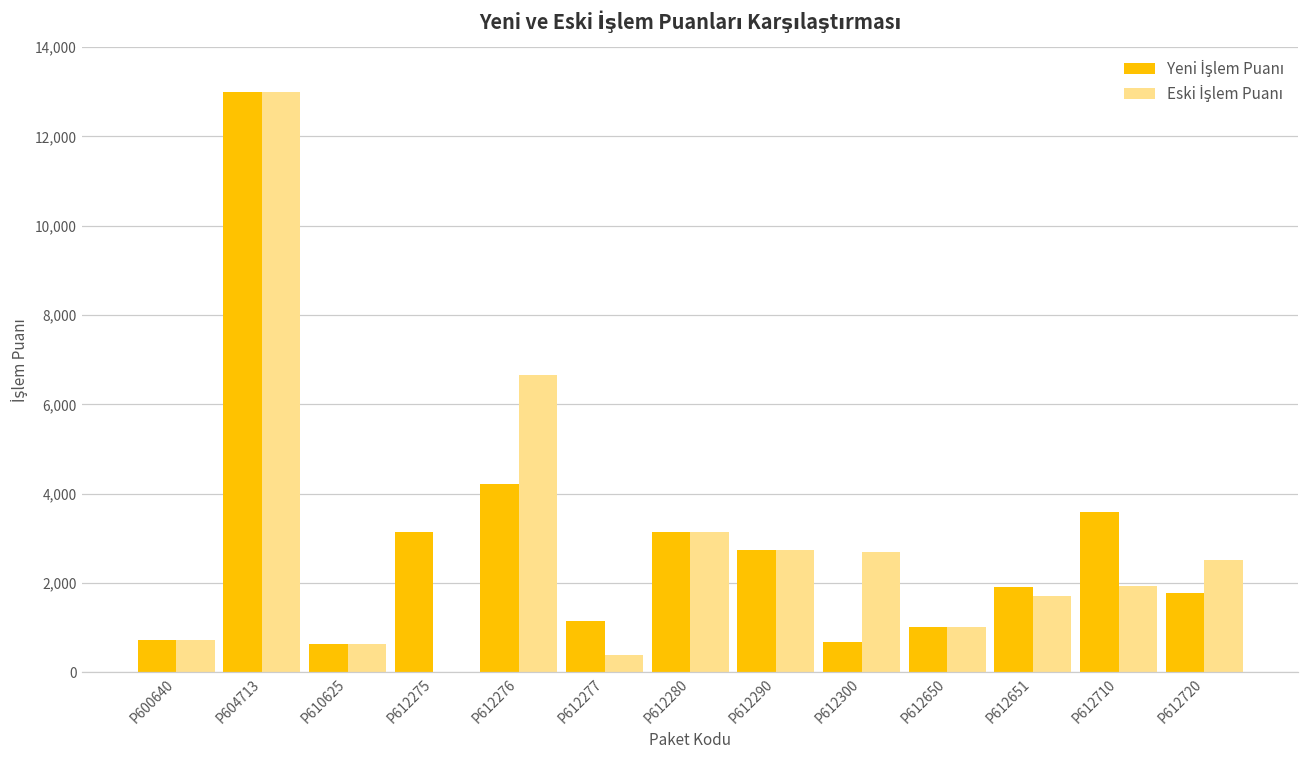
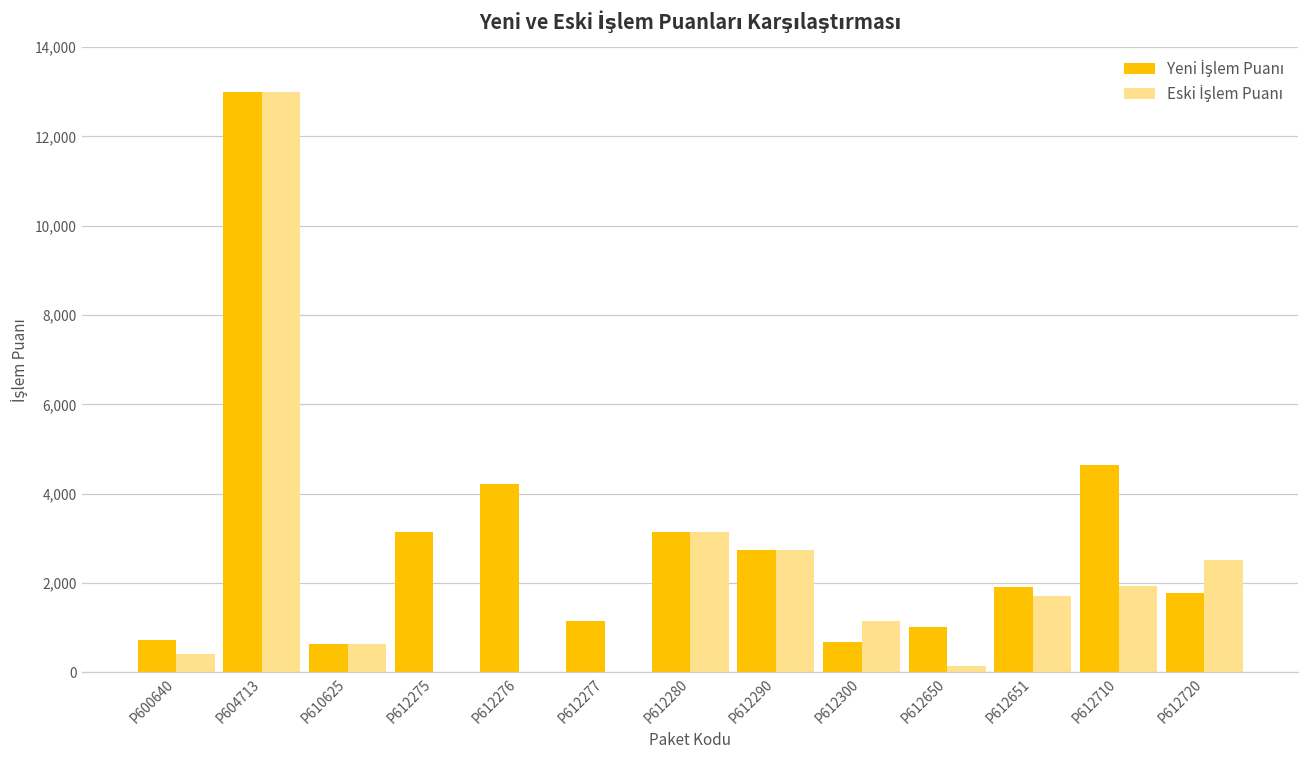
  {
    "Yeni İşlem Puanı": {
      "P600640": "700",
      "P604713": "13,000",
      "P610625": "600",
      "P612275": "3,200",
      "P612276": "4,200",
      "P612277": "1,200",
      "P612280": "3,200",
      "P612290": "2,700",
      "P612300": "700",
      "P612650": "1,000",
      "P612651": "1,900",
-     "P612710": "3,600",
+     "P612710": "4,600",
      "P612720": "1,800"
    },
    "Eski İşlem Puanı": {
-     "P600640": "700",
+     "P600640": "400",
      "P604713": "13,000",
      "P610625": "600",
      "P612275": "0",
-     "P612276": "6,600",
-     "P612277": "400",
+     "P612276": "0",
+     "P612277": "0",
      "P612280": "3,200",
      "P612290": "2,700",
-     "P612300": "2,700",
-     "P612650": "1,000",
+     "P612300": "1,200",
+     "P612650": "100",
      "P612651": "1,700",
      "P612710": "1,900",
      "P612720": "2,500"
    }
  }
